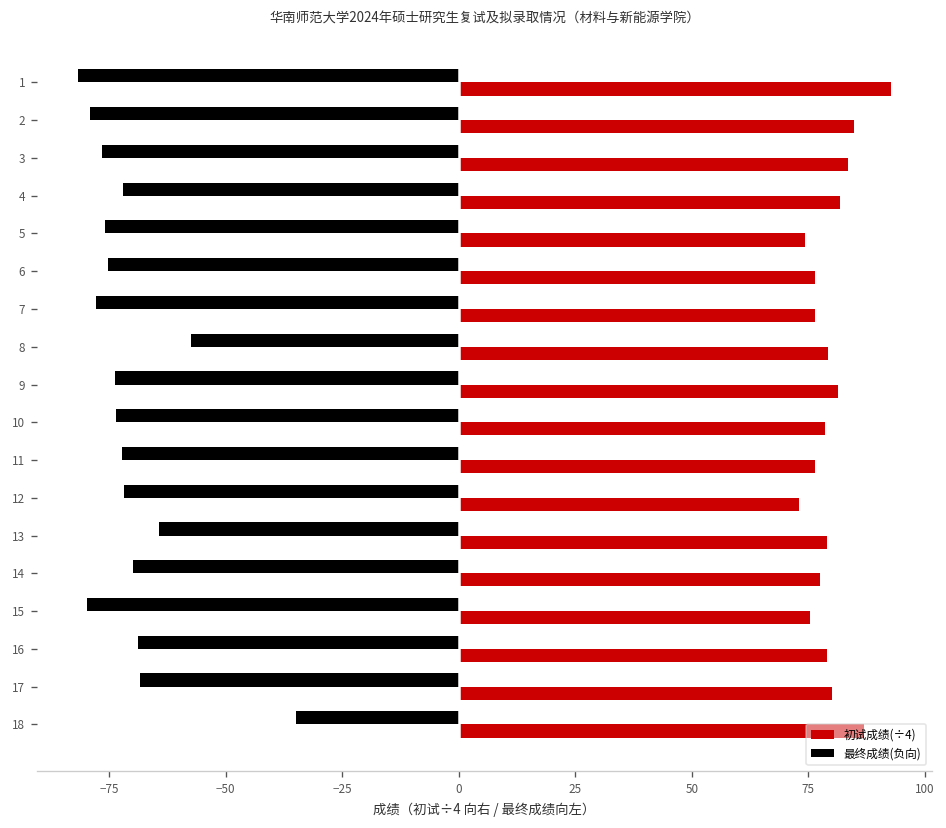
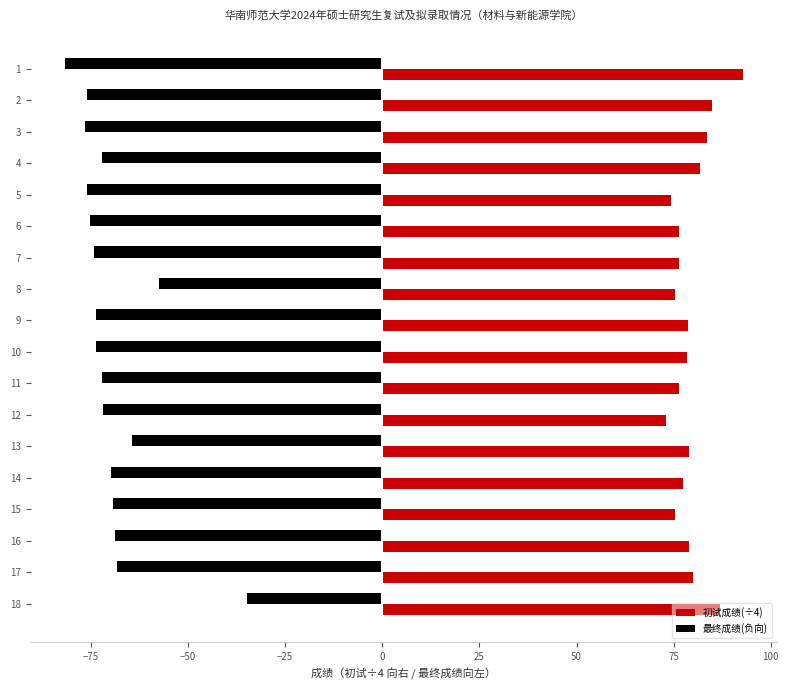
  {
    "初试成绩(÷4)": {
      "1": 93,
      "2": 85,
      "3": 84,
      "4": 82,
      "5": 74,
      "6": 77,
      "7": 77,
-     "8": 79,
-     "9": 81,
+     "8": 75,
+     "9": 79,
      "10": 79,
      "11": 77,
      "12": 73,
      "13": 79,
      "14": 78,
      "15": 75,
      "16": 79,
      "17": 80
    },
    "最终成绩(负向)": {
      "1": -82,
-     "2": -79,
+     "2": -76,
      "3": -76,
      "4": -72,
      "5": -76,
      "6": -75,
-     "7": -78,
+     "7": -74,
      "8": -57,
      "9": -74,
      "10": -74,
      "11": -72,
      "12": -72,
      "13": -64,
      "14": -70,
-     "15": -80,
+     "15": -69,
      "16": -69,
      "17": -68,
      "18": -35
    }
  }
